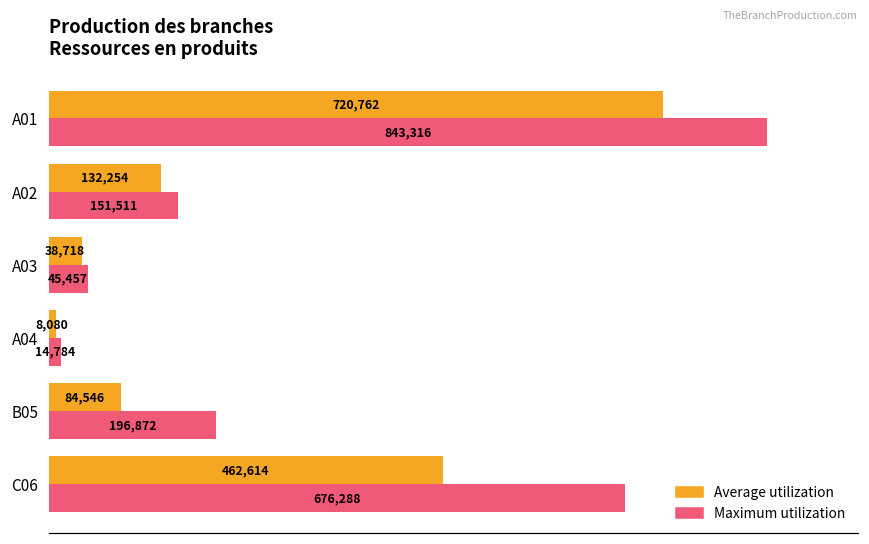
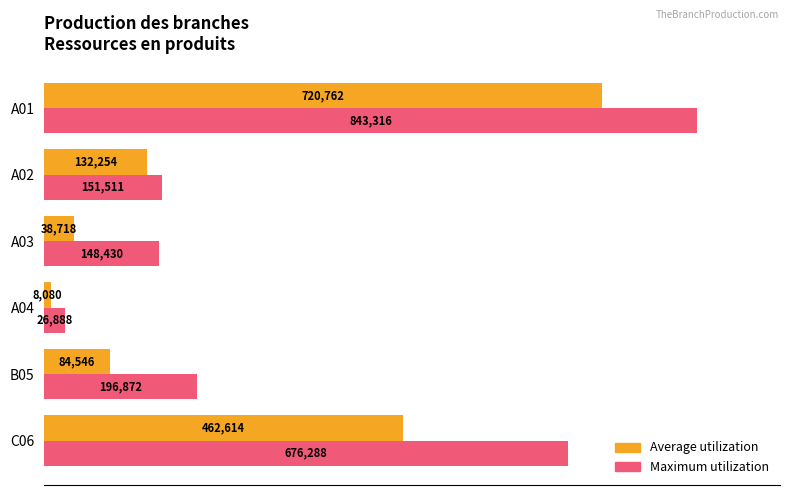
  {
    "Average utilization": {
      "A01": "720,762",
      "A02": "132,254",
      "A03": "38,718",
      "A04": "8,080",
      "B05": "84,546",
      "C06": "462,614"
    },
    "Maximum utilization": {
      "A01": "843,316",
      "A02": "151,511",
-     "A03": "45,457",
-     "A04": "14,784",
+     "A03": "148,430",
+     "A04": "26,888",
      "B05": "196,872",
      "C06": "676,288"
    }
  }
